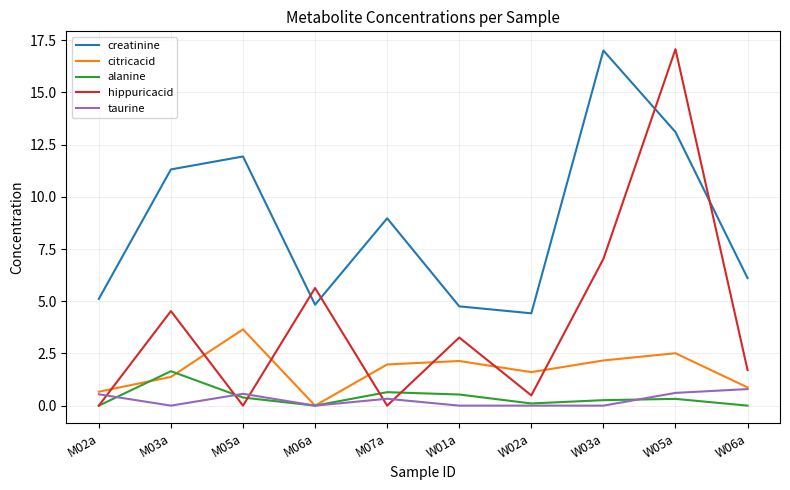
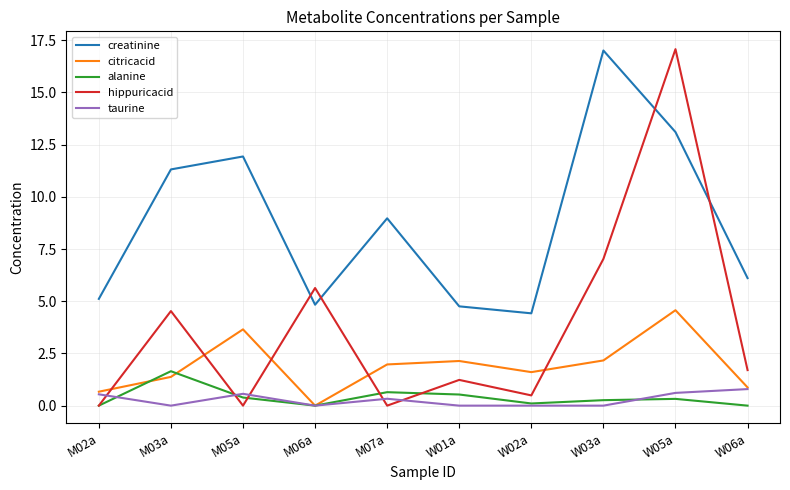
  {
    "creatinine": {
      "M02a": 5.1,
      "M03a": 11.3,
      "M05a": 11.9,
      "M06a": 4.8,
      "M07a": 9.0,
      "W01a": 4.8,
      "W02a": 4.4,
      "W03a": 17.0,
      "W05a": 13.1,
      "W06a": 6.1
    },
    "citricacid": {
      "M02a": 0.7,
      "M03a": 1.4,
      "M05a": 3.7,
      "M07a": 2.0,
      "W01a": 2.1,
      "W02a": 1.6,
      "W03a": 2.2,
-     "W05a": 2.5
+     "W05a": 4.6
    },
    "alanine": {
      "M03a": 1.6,
      "M05a": 0.4,
      "M07a": 0.6,
      "W01a": 0.5,
      "W03a": 0.3,
      "W05a": 0.3,
      "W06a": 0.0
    },
    "hippuricacid": {
      "M03a": 4.5,
      "M05a": 0.0,
      "M06a": 5.6,
      "M07a": 0.0,
-     "W01a": 3.3,
+     "W01a": 1.2,
      "W02a": 0.5,
      "W03a": 7.0,
      "W05a": 17.1,
      "W06a": 1.7
    },
    "taurine": {
      "M02a": 0.5,
      "M03a": 0.0,
      "M05a": 0.6,
      "M07a": 0.3,
      "W01a": 0.0,
      "W03a": 0.0,
      "W05a": 0.6
    }
  }
